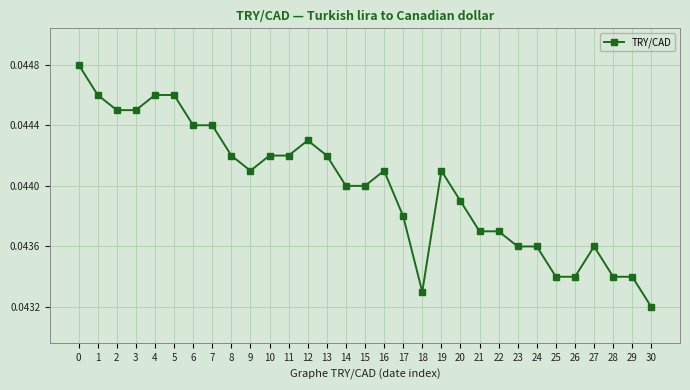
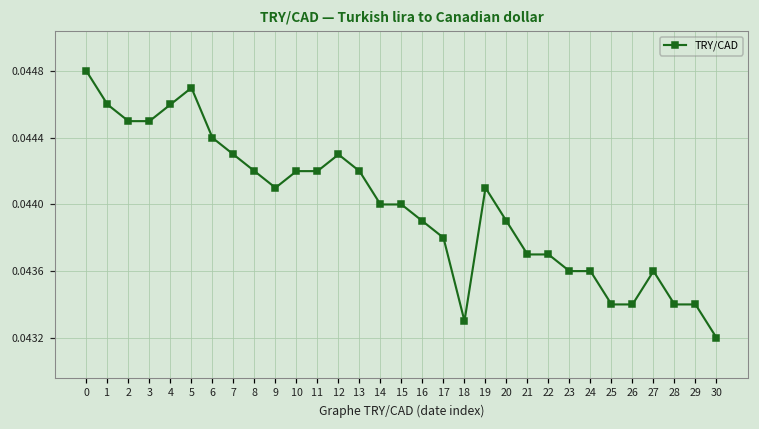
  {
    "0": 0.0448,
    "1": 0.0446,
    "2": 0.0445,
    "3": 0.0445,
    "4": 0.0446,
-   "5": 0.0446,
+   "5": 0.0447,
    "6": 0.0444,
-   "7": 0.0444,
+   "7": 0.0443,
    "8": 0.0442,
    "9": 0.0441,
    "10": 0.0442,
    "11": 0.0442,
    "12": 0.0443,
    "13": 0.0442,
    "14": 0.0440,
    "15": 0.0440,
-   "16": 0.0441,
+   "16": 0.0439,
    "17": 0.0438,
    "18": 0.0433,
    "19": 0.0441,
    "20": 0.0439,
    "21": 0.0437,
    "22": 0.0437,
    "23": 0.0436,
    "24": 0.0436,
    "25": 0.0434,
    "26": 0.0434,
    "27": 0.0436,
    "28": 0.0434,
    "29": 0.0434,
    "30": 0.0432
  }
